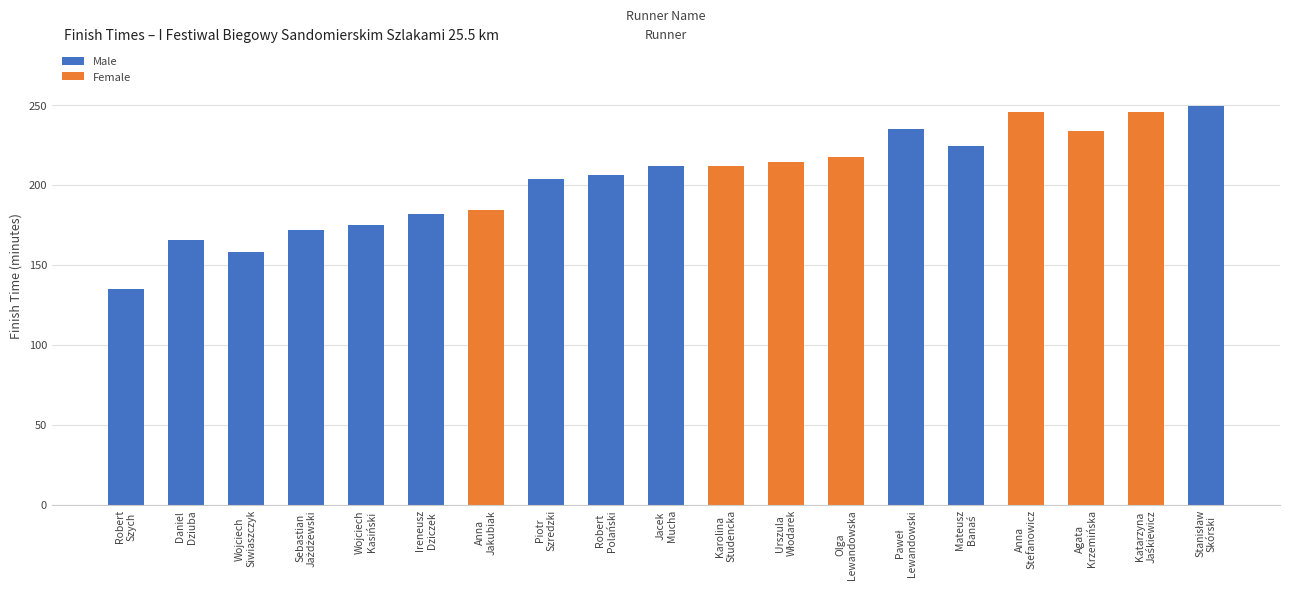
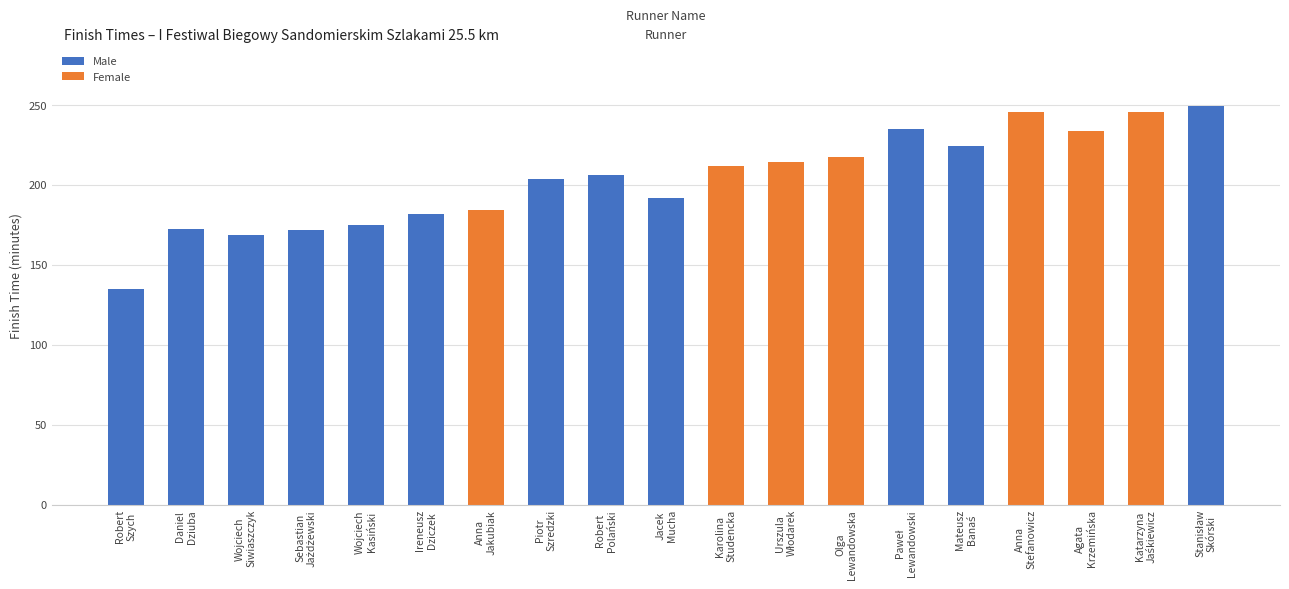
  {
    "Male": {
      "Robert Szych": 135,
-     "Daniel Dziuba": 165,
-     "Wojciech Siwiaszczyk": 158,
+     "Daniel Dziuba": 172,
+     "Wojciech Siwiaszczyk": 168,
      "Sebastian Jażdżewski": 172,
      "Wojciech Kasiński": 175,
      "Ireneusz Dziczek": 182,
      "Anna Jakubiak": 0,
      "Piotr Szredzki": 204,
      "Robert Polański": 206,
-     "Jacek Mucha": 212,
+     "Jacek Mucha": 192,
      "Karolina Studencka": 0,
      "Urszula Włodarek": 0,
      "Olga Lewandowska": 0,
      "Paweł Lewandowski": 235,
      "Mateusz Banaś": 224,
      "Anna Stefanowicz": 0,
      "Agata Krzemińska": 0,
      "Katarzyna Jaśkiewicz": 0,
      "Stanisław Skórski": 249
    },
    "Female": {
      "Robert Szych": 0,
      "Daniel Dziuba": 0,
      "Wojciech Siwiaszczyk": 0,
      "Sebastian Jażdżewski": 0,
      "Wojciech Kasiński": 0,
      "Ireneusz Dziczek": 0,
      "Anna Jakubiak": 184,
      "Piotr Szredzki": 0,
      "Robert Polański": 0,
      "Jacek Mucha": 0,
      "Karolina Studencka": 212,
      "Urszula Włodarek": 214,
      "Olga Lewandowska": 217,
      "Paweł Lewandowski": 0,
      "Mateusz Banaś": 0,
      "Anna Stefanowicz": 246,
      "Agata Krzemińska": 234,
      "Katarzyna Jaśkiewicz": 246,
      "Stanisław Skórski": 0
    }
  }
